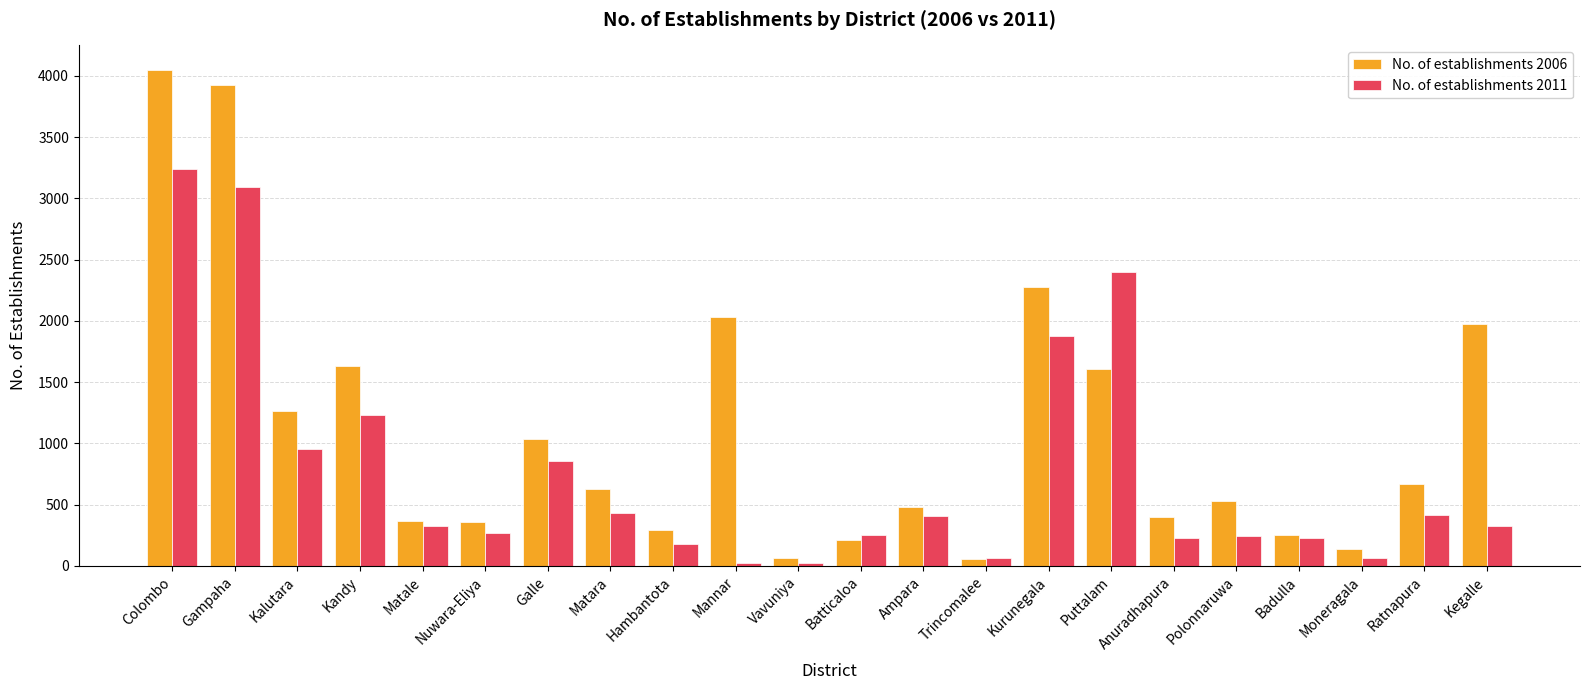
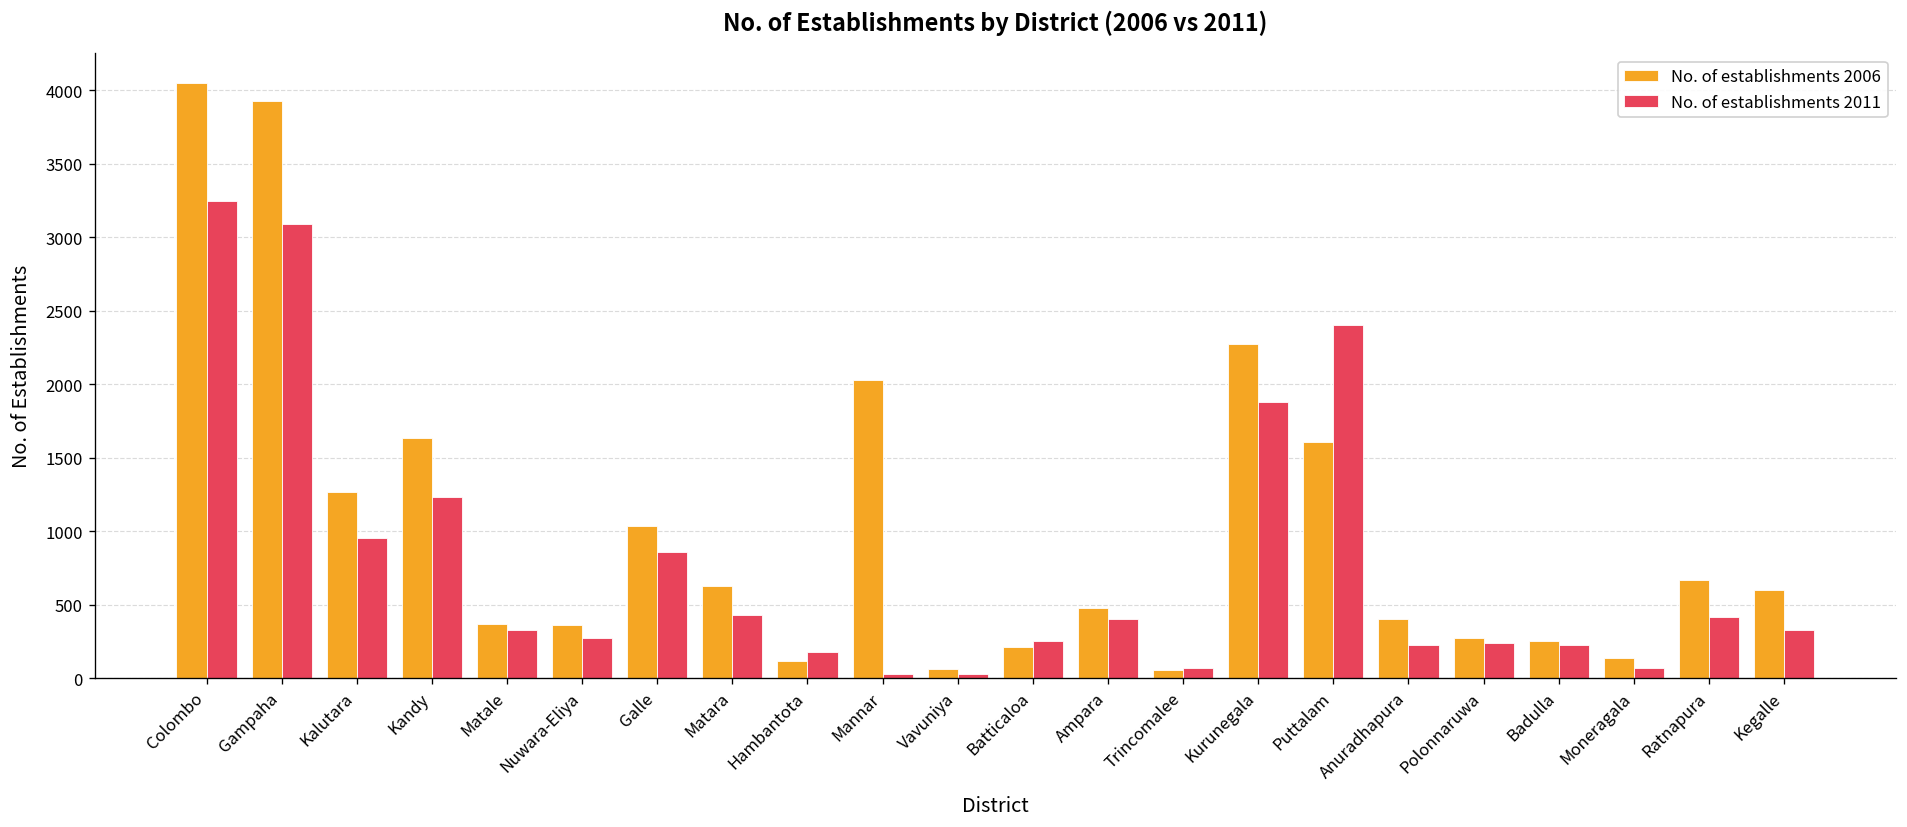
  {
    "No. of establishments 2006": {
      "Colombo": 4050,
      "Gampaha": 3920,
      "Kalutara": 1270,
      "Kandy": 1630,
      "Matale": 370,
      "Nuwara-Eliya": 360,
      "Galle": 1040,
      "Matara": 630,
-     "Hambantota": 290,
+     "Hambantota": 120,
      "Mannar": 2030,
      "Vavuniya": 60,
      "Batticaloa": 210,
      "Ampara": 480,
      "Trincomalee": 60,
      "Kurunegala": 2270,
      "Puttalam": 1600,
      "Anuradhapura": 400,
-     "Polonnaruwa": 530,
+     "Polonnaruwa": 270,
      "Badulla": 260,
      "Moneragala": 140,
      "Ratnapura": 670,
-     "Kegalle": 1980
+     "Kegalle": 600
    },
    "No. of establishments 2011": {
      "Colombo": 3240,
      "Gampaha": 3090,
      "Kalutara": 950,
      "Kandy": 1230,
      "Matale": 330,
      "Nuwara-Eliya": 270,
      "Galle": 860,
      "Matara": 430,
      "Hambantota": 180,
      "Mannar": 30,
      "Vavuniya": 30,
      "Batticaloa": 250,
      "Ampara": 400,
      "Trincomalee": 70,
      "Kurunegala": 1880,
      "Puttalam": 2400,
      "Anuradhapura": 230,
      "Polonnaruwa": 240,
      "Badulla": 230,
      "Moneragala": 70,
      "Ratnapura": 420,
      "Kegalle": 330
    }
  }
